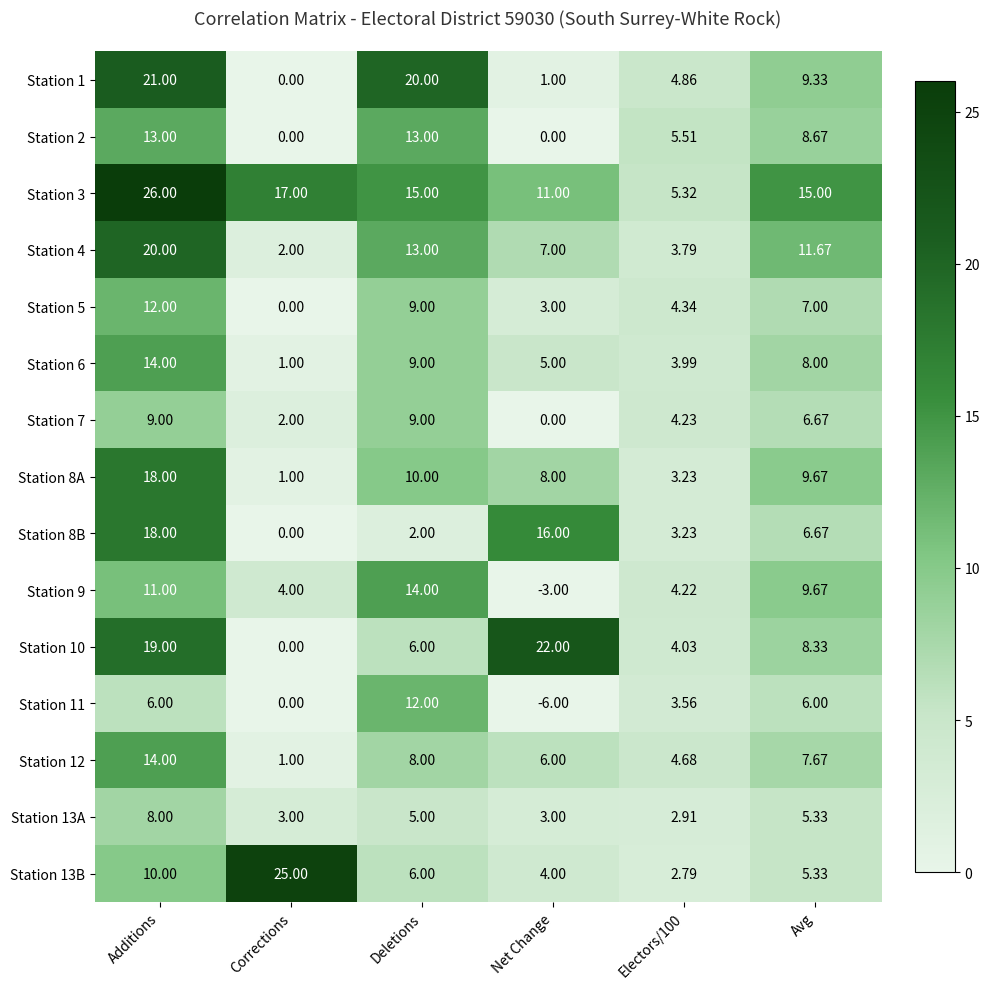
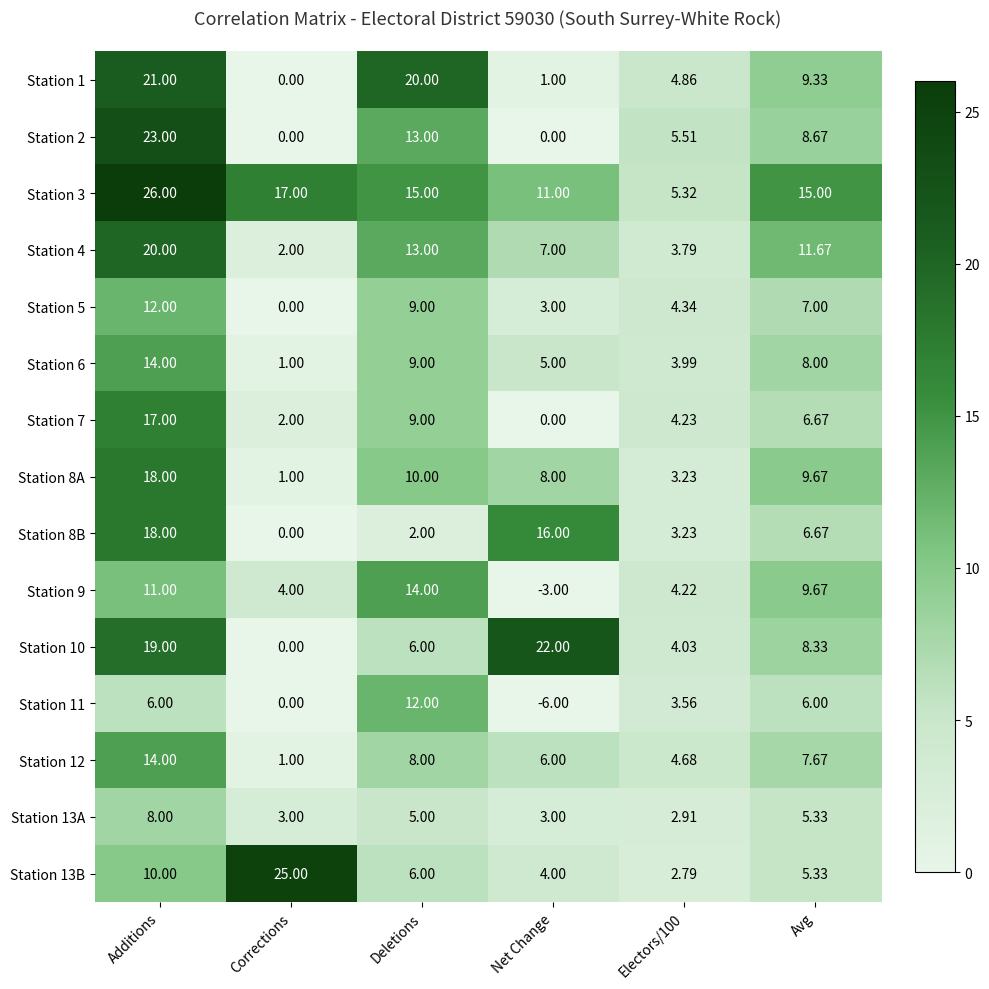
  {
    "Station 1": {
      "Additions": 21.00,
      "Corrections": 0.00,
      "Deletions": 20.00,
      "Net Change": 1.00,
      "Electors/100": 4.86,
      "Avg": 9.33
    },
    "Station 2": {
-     "Additions": 13.00,
+     "Additions": 23.00,
      "Corrections": 0.00,
      "Deletions": 13.00,
      "Net Change": 0.00,
      "Electors/100": 5.51,
      "Avg": 8.67
    },
    "Station 3": {
      "Additions": 26.00,
      "Corrections": 17.00,
      "Deletions": 15.00,
      "Net Change": 11.00,
      "Electors/100": 5.32,
      "Avg": 15.00
    },
    "Station 4": {
      "Additions": 20.00,
      "Corrections": 2.00,
      "Deletions": 13.00,
      "Net Change": 7.00,
      "Electors/100": 3.79,
      "Avg": 11.67
    },
    "Station 5": {
      "Additions": 12.00,
      "Corrections": 0.00,
      "Deletions": 9.00,
      "Net Change": 3.00,
      "Electors/100": 4.34,
      "Avg": 7.00
    },
    "Station 6": {
      "Additions": 14.00,
      "Corrections": 1.00,
      "Deletions": 9.00,
      "Net Change": 5.00,
      "Electors/100": 3.99,
      "Avg": 8.00
    },
    "Station 7": {
-     "Additions": 9.00,
+     "Additions": 17.00,
      "Corrections": 2.00,
      "Deletions": 9.00,
      "Net Change": 0.00,
      "Electors/100": 4.23,
      "Avg": 6.67
    },
    "Station 8A": {
      "Additions": 18.00,
      "Corrections": 1.00,
      "Deletions": 10.00,
      "Net Change": 8.00,
      "Electors/100": 3.23,
      "Avg": 9.67
    },
    "Station 8B": {
      "Additions": 18.00,
      "Corrections": 0.00,
      "Deletions": 2.00,
      "Net Change": 16.00,
      "Electors/100": 3.23,
      "Avg": 6.67
    },
    "Station 9": {
      "Additions": 11.00,
      "Corrections": 4.00,
      "Deletions": 14.00,
      "Net Change": -3.00,
      "Electors/100": 4.22,
      "Avg": 9.67
    },
    "Station 10": {
      "Additions": 19.00,
      "Corrections": 0.00,
      "Deletions": 6.00,
      "Net Change": 22.00,
      "Electors/100": 4.03,
      "Avg": 8.33
    },
    "Station 11": {
      "Additions": 6.00,
      "Corrections": 0.00,
      "Deletions": 12.00,
      "Net Change": -6.00,
      "Electors/100": 3.56,
      "Avg": 6.00
    },
    "Station 12": {
      "Additions": 14.00,
      "Corrections": 1.00,
      "Deletions": 8.00,
      "Net Change": 6.00,
      "Electors/100": 4.68,
      "Avg": 7.67
    },
    "Station 13A": {
      "Additions": 8.00,
      "Corrections": 3.00,
      "Deletions": 5.00,
      "Net Change": 3.00,
      "Electors/100": 2.91,
      "Avg": 5.33
    },
    "Station 13B": {
      "Additions": 10.00,
      "Corrections": 25.00,
      "Deletions": 6.00,
      "Net Change": 4.00,
      "Electors/100": 2.79,
      "Avg": 5.33
    }
  }
